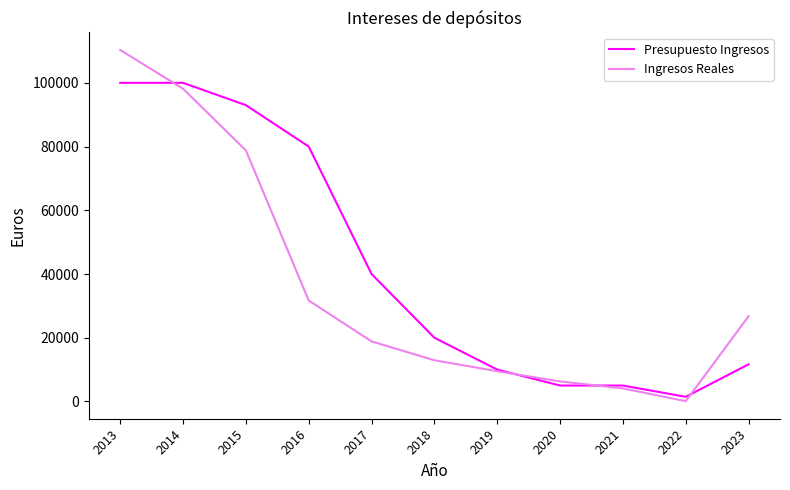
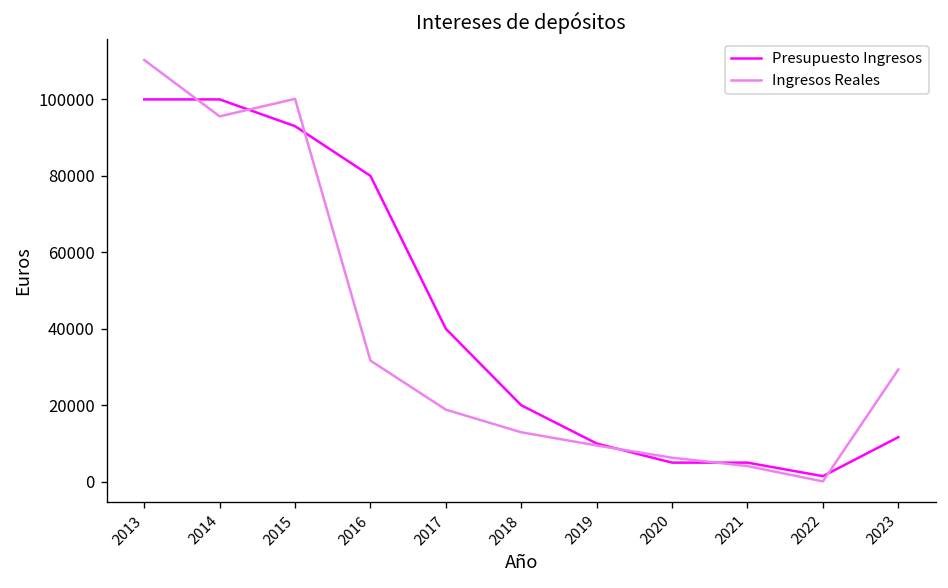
  {
    "Presupuesto Ingresos": {
      "2013": 100000,
      "2014": 100000,
      "2015": 93000,
      "2016": 80000,
      "2017": 40000,
      "2018": 20000,
      "2020": 5000,
      "2021": 5000,
      "2022": 1000,
      "2023": 12000
    },
    "Ingresos Reales": {
      "2013": 110000,
-     "2014": 98000,
-     "2015": 79000,
+     "2014": 96000,
+     "2015": 100000,
      "2016": 32000,
      "2017": 19000,
      "2018": 13000,
      "2020": 6000,
      "2021": 4000,
      "2022": 0,
-     "2023": 27000
+     "2023": 29000
    }
  }
